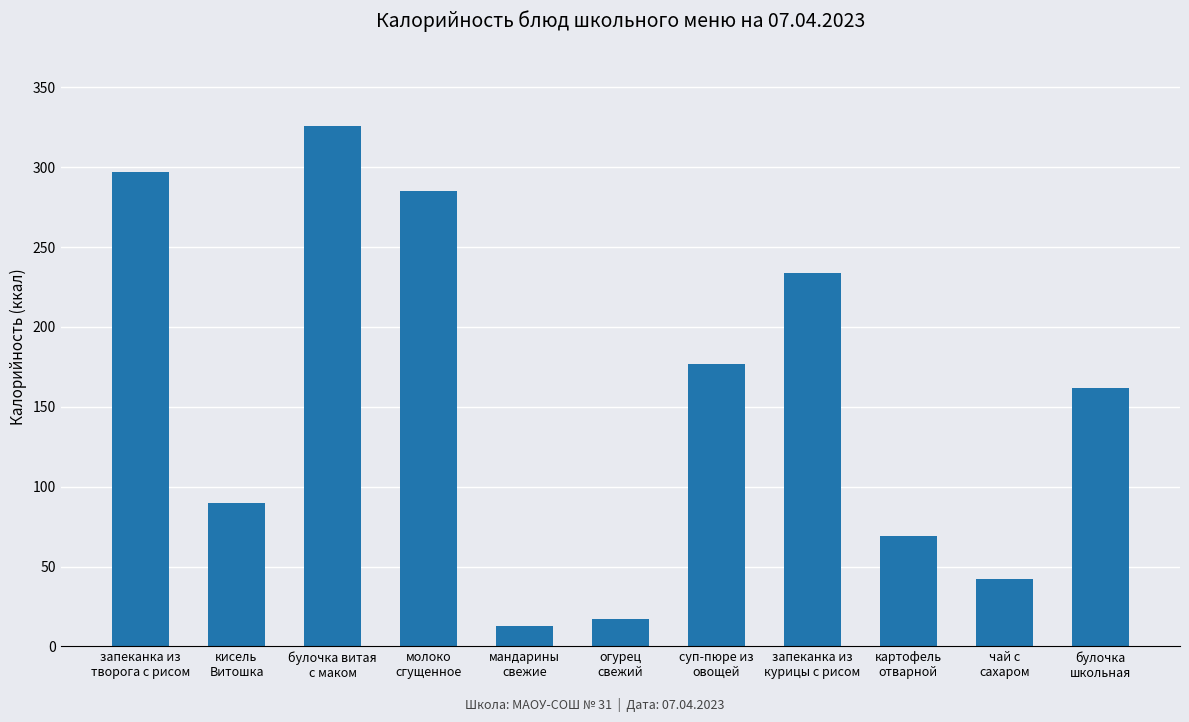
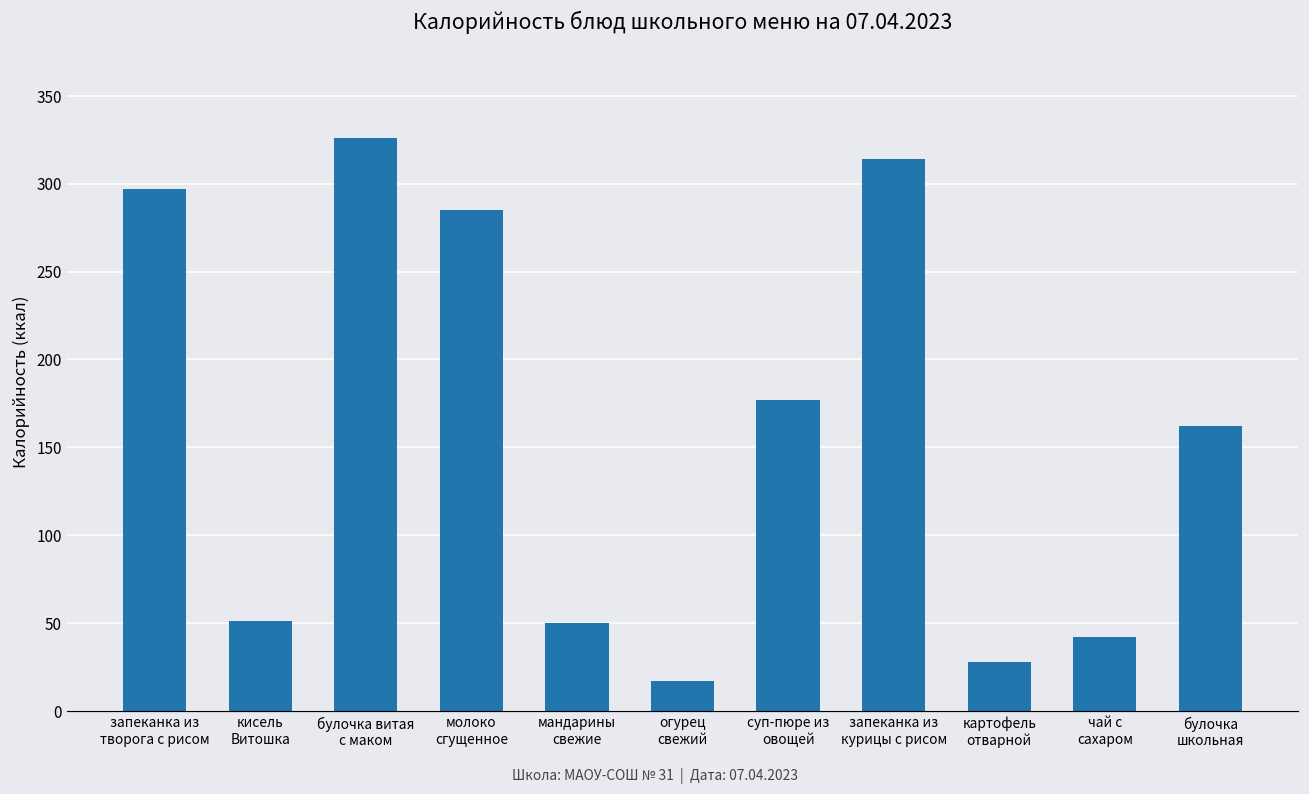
  {
    "запеканка из творога с рисом": 297,
-   "кисель Витошка": 90,
+   "кисель Витошка": 51,
    "булочка витая с маком": 326,
    "молоко сгущенное": 285,
-   "мандарины свежие": 13,
+   "мандарины свежие": 50,
    "огурец свежий": 17,
    "суп-пюре из овощей": 177,
-   "запеканка из курицы с рисом": 234,
-   "картофель отварной": 69,
+   "запеканка из курицы с рисом": 314,
+   "картофель отварной": 28,
    "чай с сахаром": 42,
    "булочка школьная": 162
  }
